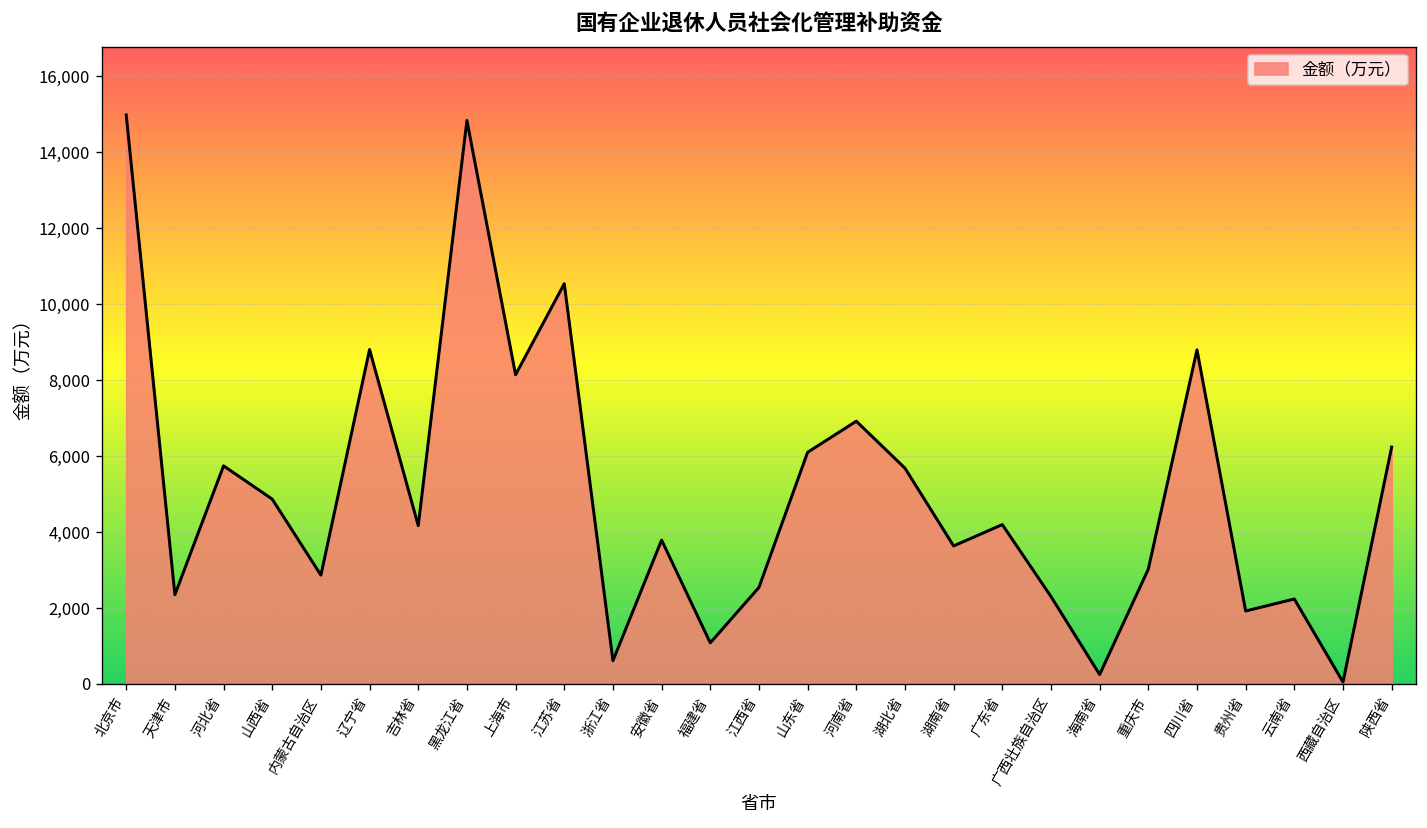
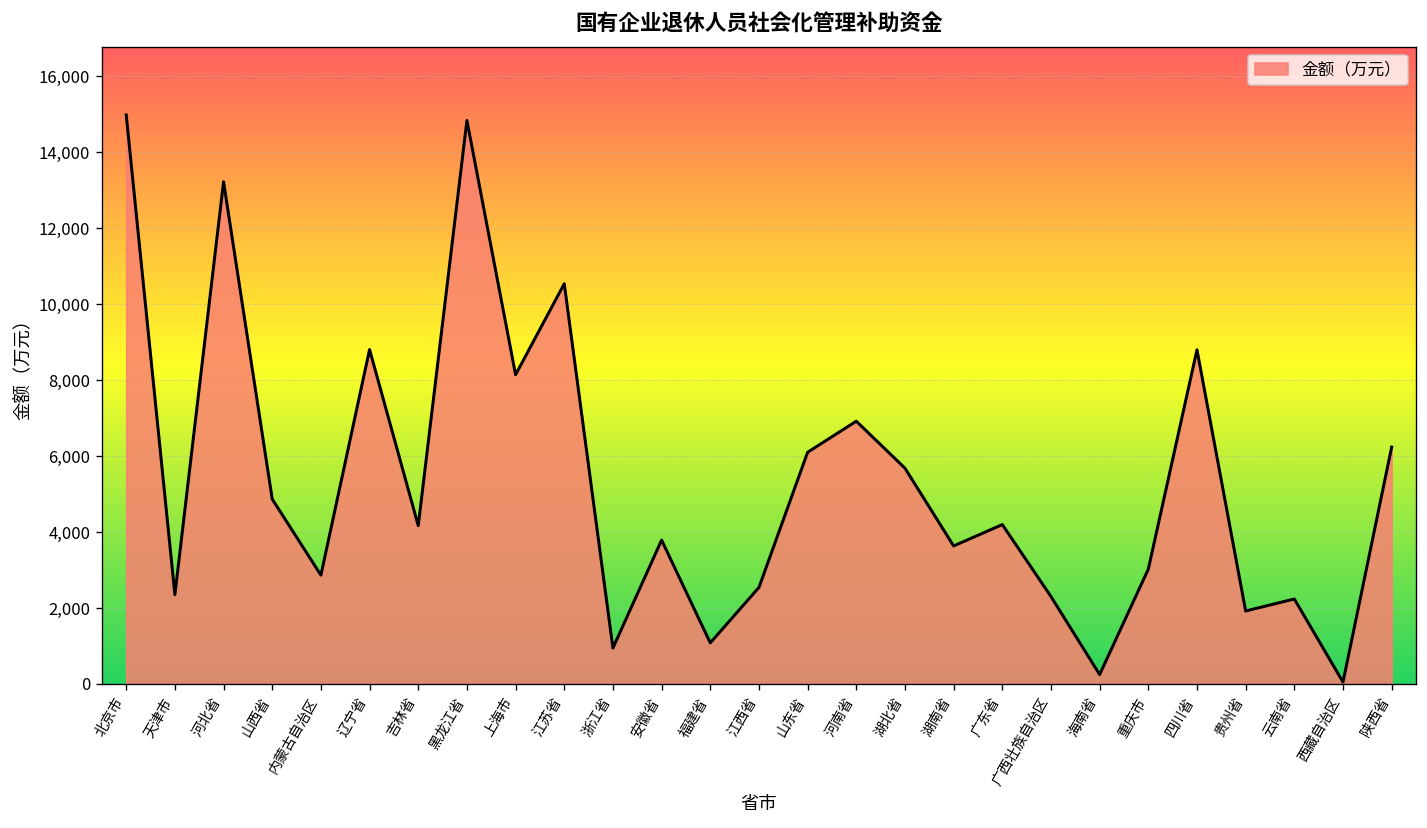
  {
    "北京市": "15,000",
    "天津市": "2,400",
-   "河北省": "5,700",
+   "河北省": "13,200",
    "山西省": "4,900",
    "内蒙古自治区": "2,900",
    "辽宁省": "8,800",
    "吉林省": "4,200",
    "黑龙江省": "14,800",
    "上海市": "8,100",
    "江苏省": "10,500",
-   "浙江省": "600",
+   "浙江省": "900",
    "安徽省": "3,800",
    "福建省": "1,100",
    "江西省": "2,500",
    "山东省": "6,100",
    "河南省": "6,900",
    "湖北省": "5,700",
    "湖南省": "3,600",
    "广东省": "4,200",
    "广西壮族自治区": "2,300",
    "海南省": "200",
    "重庆市": "3,000",
    "四川省": "8,800",
    "贵州省": "1,900",
    "云南省": "2,200",
    "西藏自治区": "100",
    "陕西省": "6,200"
  }
